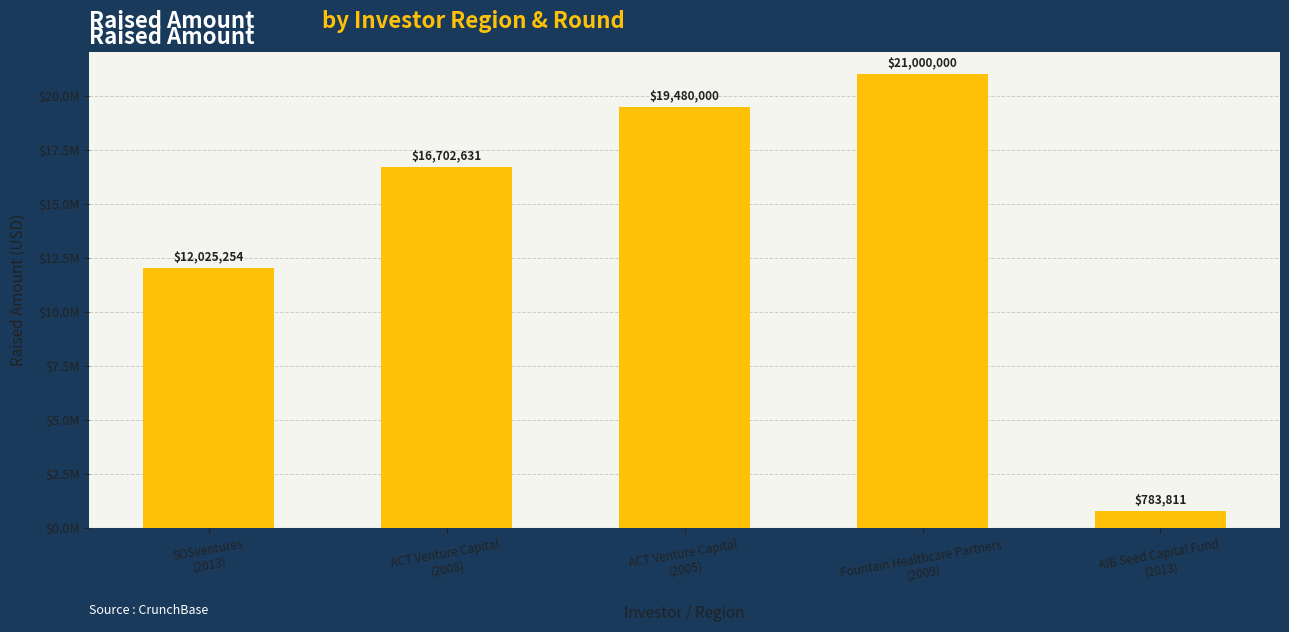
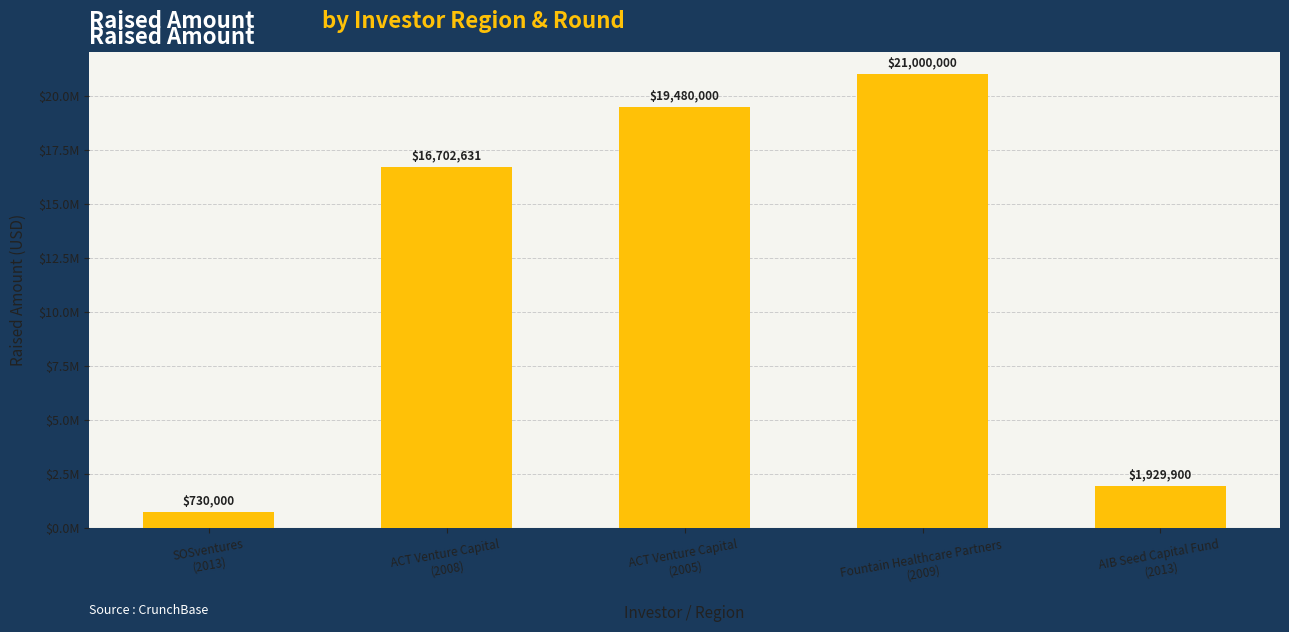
  {
-   "SOSventures (2013)": "$12,025,254",
+   "SOSventures (2013)": "$730,000",
    "ACT Venture Capital (2008)": "$16,702,631",
    "ACT Venture Capital (2005)": "$19,480,000",
    "Fountain Healthcare Partners (2009)": "$21,000,000",
-   "AIB Seed Capital Fund (2013)": "$783,811"
+   "AIB Seed Capital Fund (2013)": "$1,929,900"
  }
